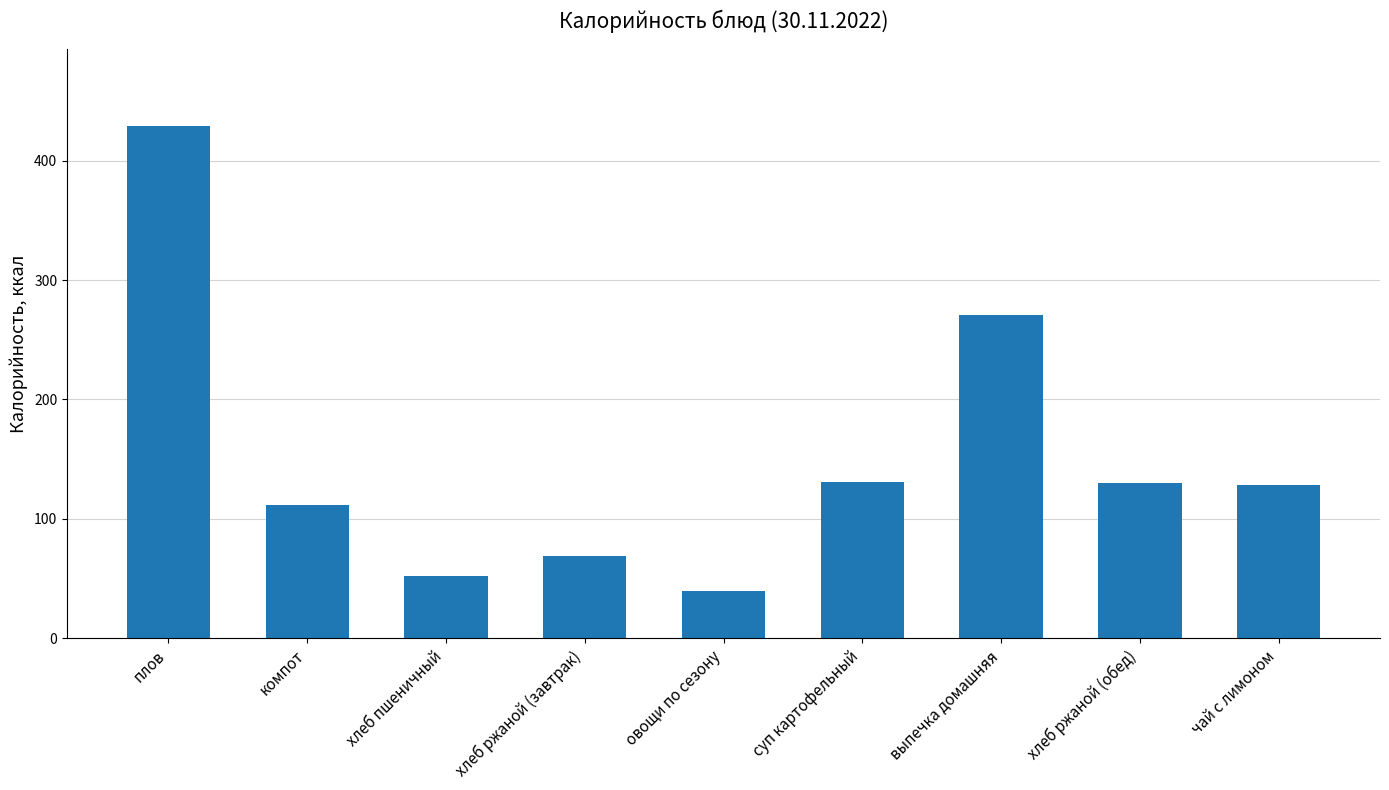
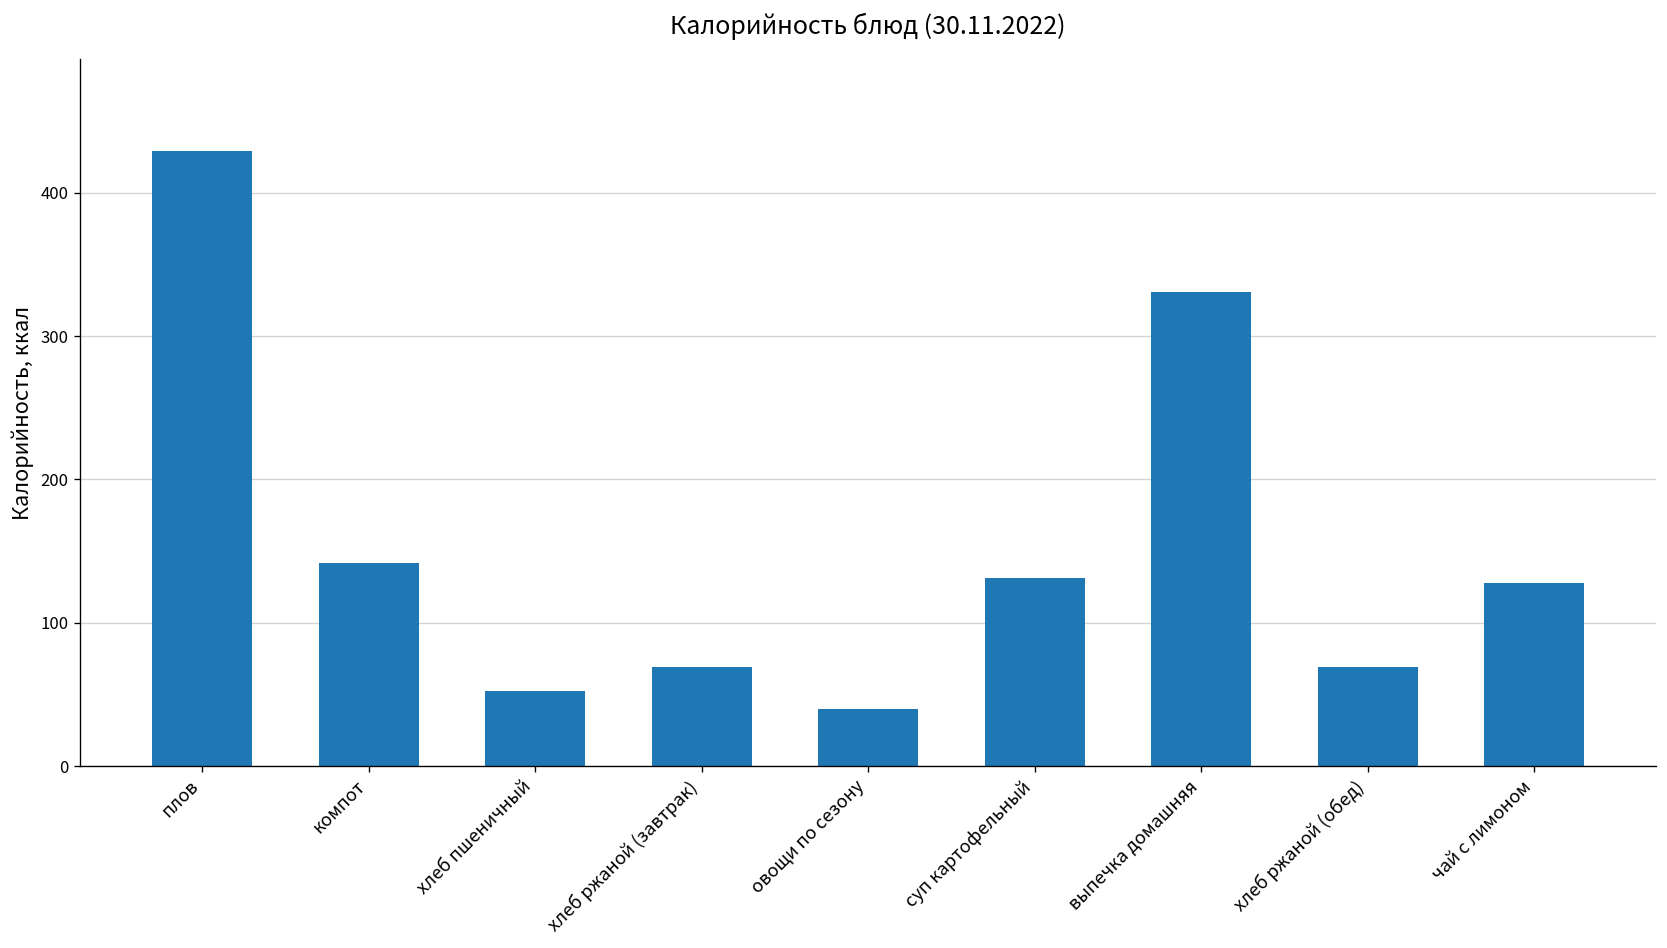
  {
    "плов": 429,
-   "компот": 112,
+   "компот": 142,
    "хлеб пшеничный": 52,
    "хлеб ржаной (завтрак)": 69,
    "овощи по сезону": 40,
    "суп картофельный": 131,
-   "выпечка домашняя": 271,
-   "хлеб ржаной (обед)": 130,
+   "выпечка домашняя": 331,
+   "хлеб ржаной (обед)": 69,
    "чай с лимоном": 128
  }
